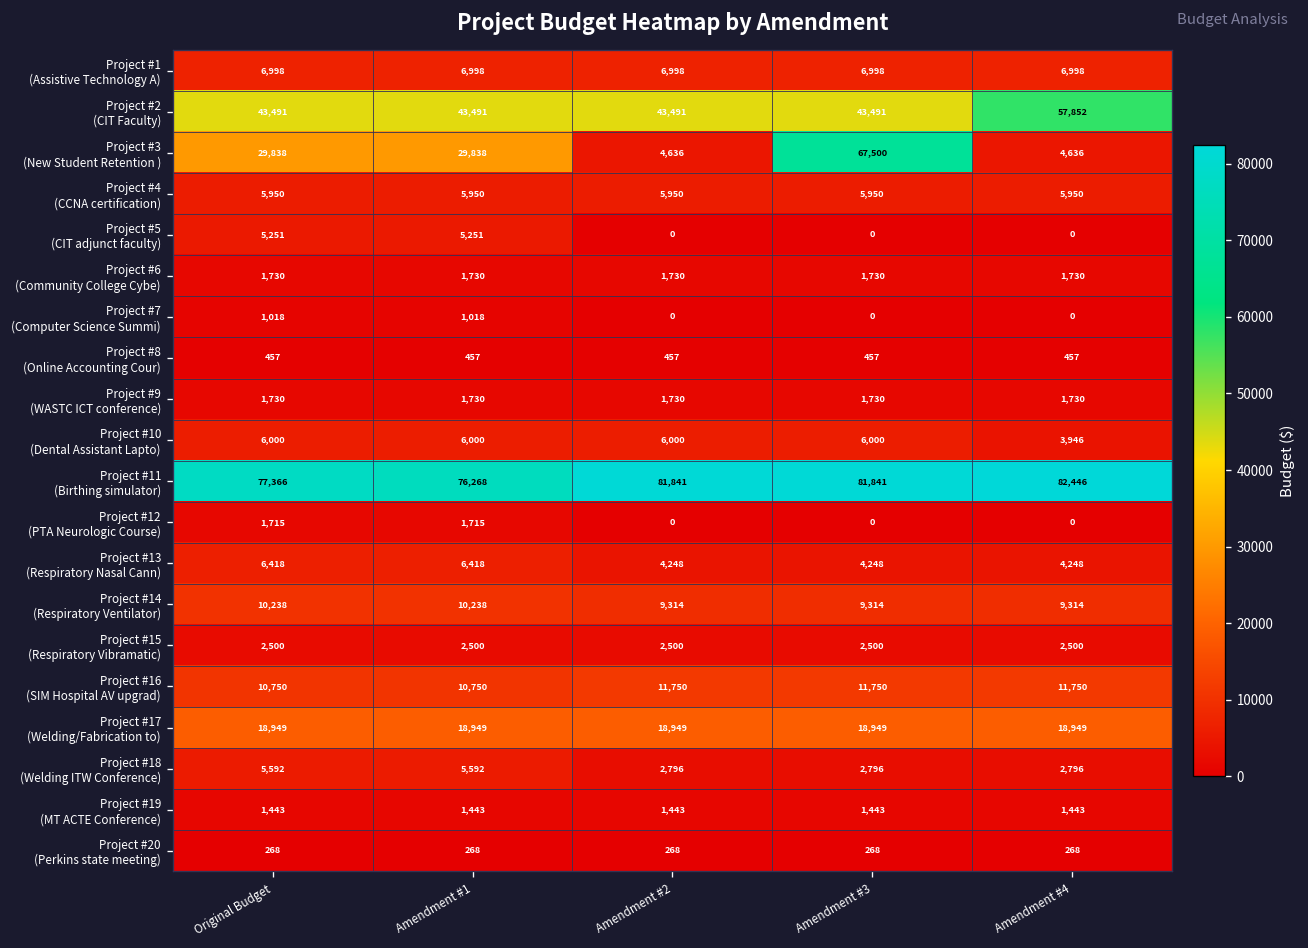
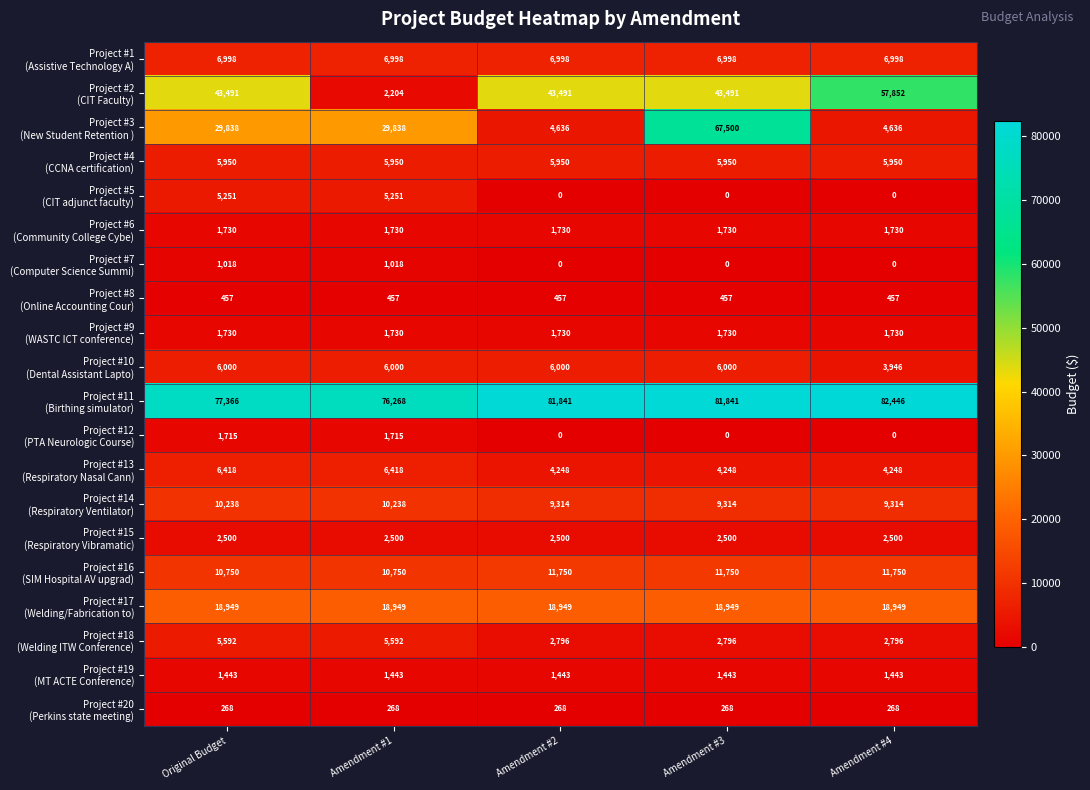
  {
    "Project #1 (Assistive Technology A)": {
      "Original Budget": "6,998",
      "Amendment #1": "6,998",
      "Amendment #2": "6,998",
      "Amendment #3": "6,998",
      "Amendment #4": "6,998"
    },
    "Project #2 (CIT Faculty)": {
      "Original Budget": "43,491",
-     "Amendment #1": "43,491",
+     "Amendment #1": "2,204",
      "Amendment #2": "43,491",
      "Amendment #3": "43,491",
      "Amendment #4": "57,852"
    },
    "Project #3 (New Student Retention )": {
      "Original Budget": "29,838",
      "Amendment #1": "29,838",
      "Amendment #2": "4,636",
      "Amendment #3": "67,500",
      "Amendment #4": "4,636"
    },
    "Project #4 (CCNA certification)": {
      "Original Budget": "5,950",
      "Amendment #1": "5,950",
      "Amendment #2": "5,950",
      "Amendment #3": "5,950",
      "Amendment #4": "5,950"
    },
    "Project #5 (CIT adjunct faculty)": {
      "Original Budget": "5,251",
      "Amendment #1": "5,251",
      "Amendment #2": "0",
      "Amendment #3": "0",
      "Amendment #4": "0"
    },
    "Project #6 (Community College Cybe)": {
      "Original Budget": "1,730",
      "Amendment #1": "1,730",
      "Amendment #2": "1,730",
      "Amendment #3": "1,730",
      "Amendment #4": "1,730"
    },
    "Project #7 (Computer Science Summi)": {
      "Original Budget": "1,018",
      "Amendment #1": "1,018",
      "Amendment #2": "0",
      "Amendment #3": "0",
      "Amendment #4": "0"
    },
    "Project #8 (Online Accounting Cour)": {
      "Original Budget": "457",
      "Amendment #1": "457",
      "Amendment #2": "457",
      "Amendment #3": "457",
      "Amendment #4": "457"
    },
    "Project #9 (WASTC ICT conference)": {
      "Original Budget": "1,730",
      "Amendment #1": "1,730",
      "Amendment #2": "1,730",
      "Amendment #3": "1,730",
      "Amendment #4": "1,730"
    },
    "Project #10 (Dental Assistant Lapto)": {
      "Original Budget": "6,000",
      "Amendment #1": "6,000",
      "Amendment #2": "6,000",
      "Amendment #3": "6,000",
      "Amendment #4": "3,946"
    },
    "Project #11 (Birthing simulator)": {
      "Original Budget": "77,366",
      "Amendment #1": "76,268",
      "Amendment #2": "81,841",
      "Amendment #3": "81,841",
      "Amendment #4": "82,446"
    },
    "Project #12 (PTA Neurologic Course)": {
      "Original Budget": "1,715",
      "Amendment #1": "1,715",
      "Amendment #2": "0",
      "Amendment #3": "0",
      "Amendment #4": "0"
    },
    "Project #13 (Respiratory Nasal Cann)": {
      "Original Budget": "6,418",
      "Amendment #1": "6,418",
      "Amendment #2": "4,248",
      "Amendment #3": "4,248",
      "Amendment #4": "4,248"
    },
    "Project #14 (Respiratory Ventilator)": {
      "Original Budget": "10,238",
      "Amendment #1": "10,238",
      "Amendment #2": "9,314",
      "Amendment #3": "9,314",
      "Amendment #4": "9,314"
    },
    "Project #15 (Respiratory Vibramatic)": {
      "Original Budget": "2,500",
      "Amendment #1": "2,500",
      "Amendment #2": "2,500",
      "Amendment #3": "2,500",
      "Amendment #4": "2,500"
    },
    "Project #16 (SIM Hospital AV upgrad)": {
      "Original Budget": "10,750",
      "Amendment #1": "10,750",
      "Amendment #2": "11,750",
      "Amendment #3": "11,750",
      "Amendment #4": "11,750"
    },
    "Project #17 (Welding/Fabrication to)": {
      "Original Budget": "18,949",
      "Amendment #1": "18,949",
      "Amendment #2": "18,949",
      "Amendment #3": "18,949",
      "Amendment #4": "18,949"
    },
    "Project #18 (Welding ITW Conference)": {
      "Original Budget": "5,592",
      "Amendment #1": "5,592",
      "Amendment #2": "2,796",
      "Amendment #3": "2,796",
      "Amendment #4": "2,796"
    },
    "Project #19 (MT ACTE Conference)": {
      "Original Budget": "1,443",
      "Amendment #1": "1,443",
      "Amendment #2": "1,443",
      "Amendment #3": "1,443",
      "Amendment #4": "1,443"
    },
    "Project #20 (Perkins state meeting)": {
      "Original Budget": "268",
      "Amendment #1": "268",
      "Amendment #2": "268",
      "Amendment #3": "268",
      "Amendment #4": "268"
    }
  }
